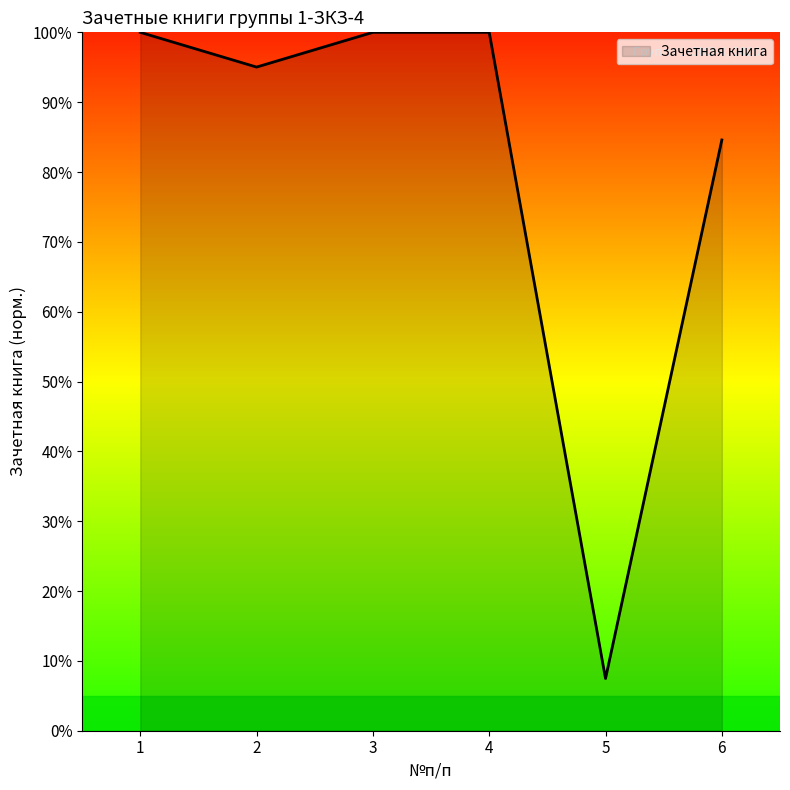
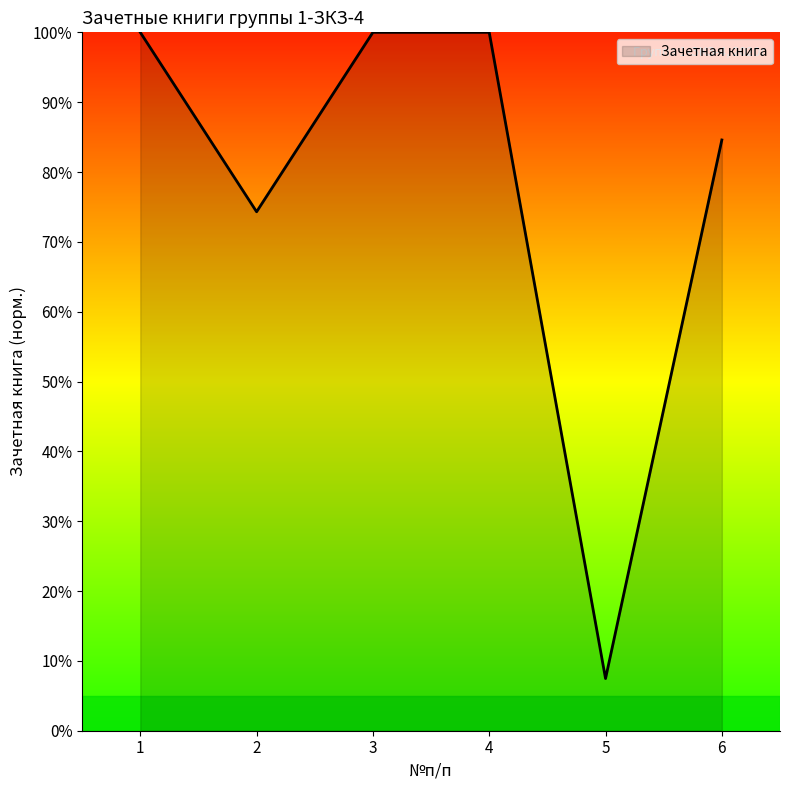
  {
    "1": "100%",
-   "2": "95%",
+   "2": "74%",
    "3": "100%",
    "4": "100%",
    "5": "7%",
    "6": "85%"
  }
